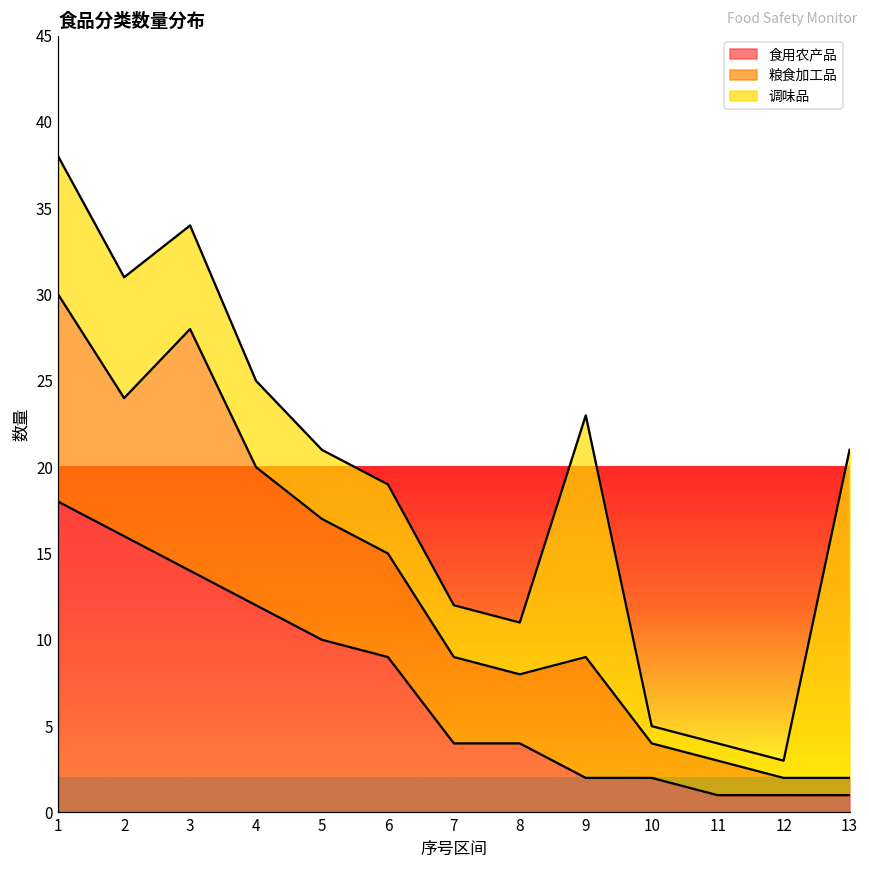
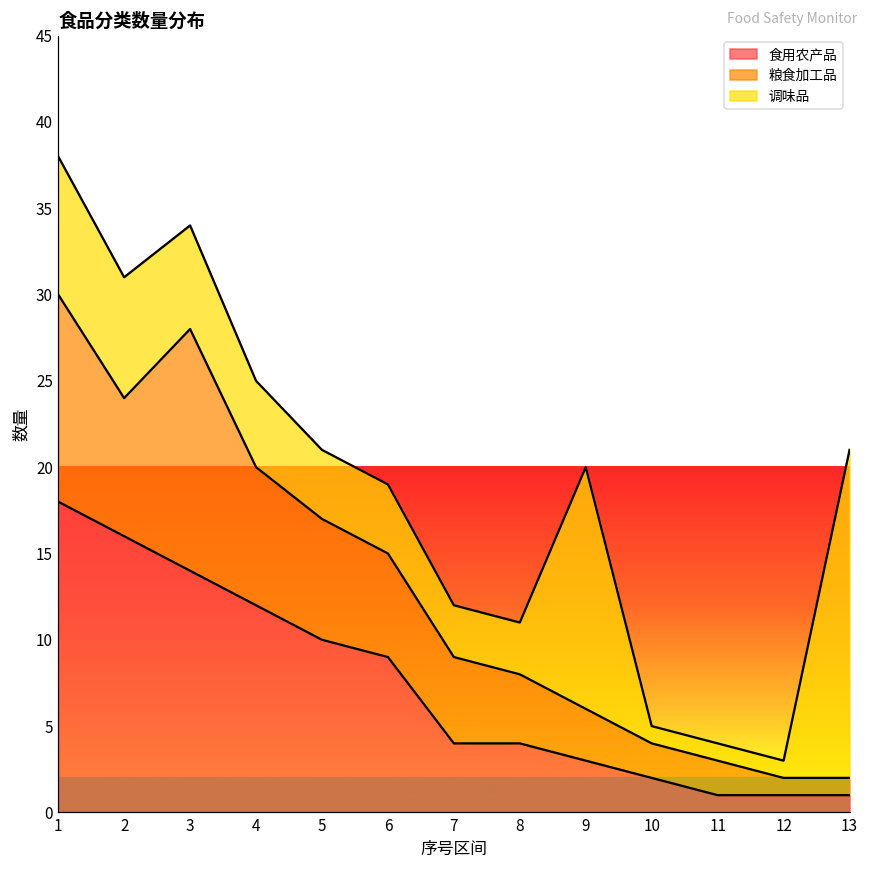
  {
    "食用农产品": {
      "1": 18,
      "2": 16,
      "3": 14,
      "4": 12,
      "5": 10,
      "6": 9,
      "7": 4,
      "8": 4,
-     "9": 2,
+     "9": 3,
      "10": 2,
      "11": 1,
      "12": 1,
      "13": 1
    },
    "粮食加工品": {
      "1": 12,
      "2": 8,
      "3": 14,
      "4": 8,
      "5": 7,
      "6": 6,
      "7": 5,
      "8": 4,
-     "9": 7,
+     "9": 3,
      "10": 2,
      "11": 2,
      "12": 1,
      "13": 1
    },
    "调味品": {
      "1": 8,
      "2": 7,
      "3": 6,
      "4": 5,
      "5": 4,
      "6": 4,
      "7": 3,
      "8": 3,
      "9": 14,
      "10": 1,
      "11": 1,
      "12": 1,
      "13": 19
    }
  }
